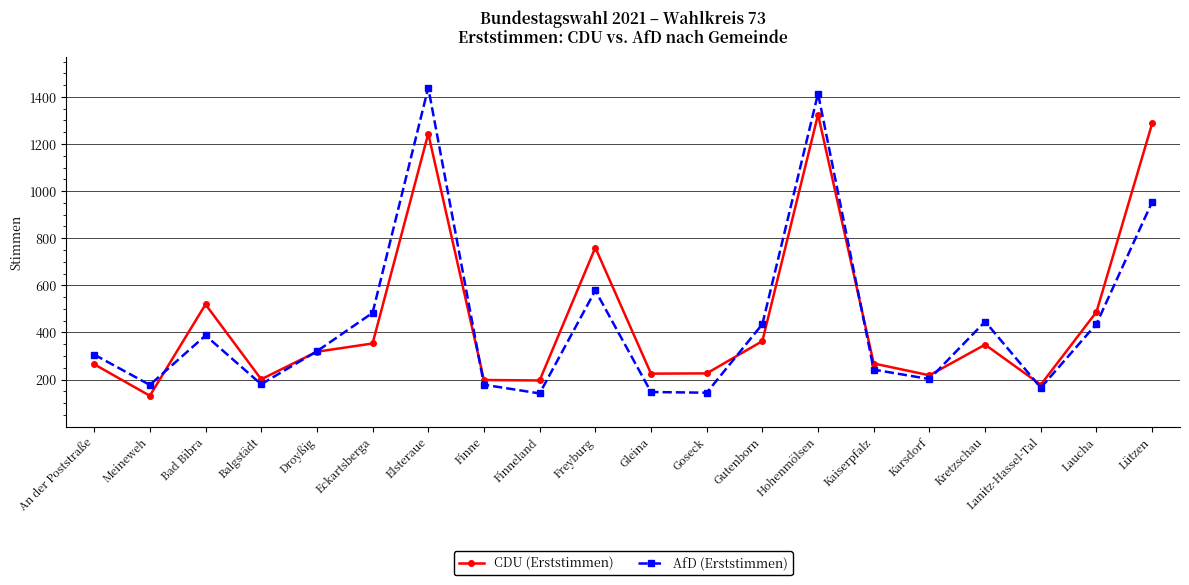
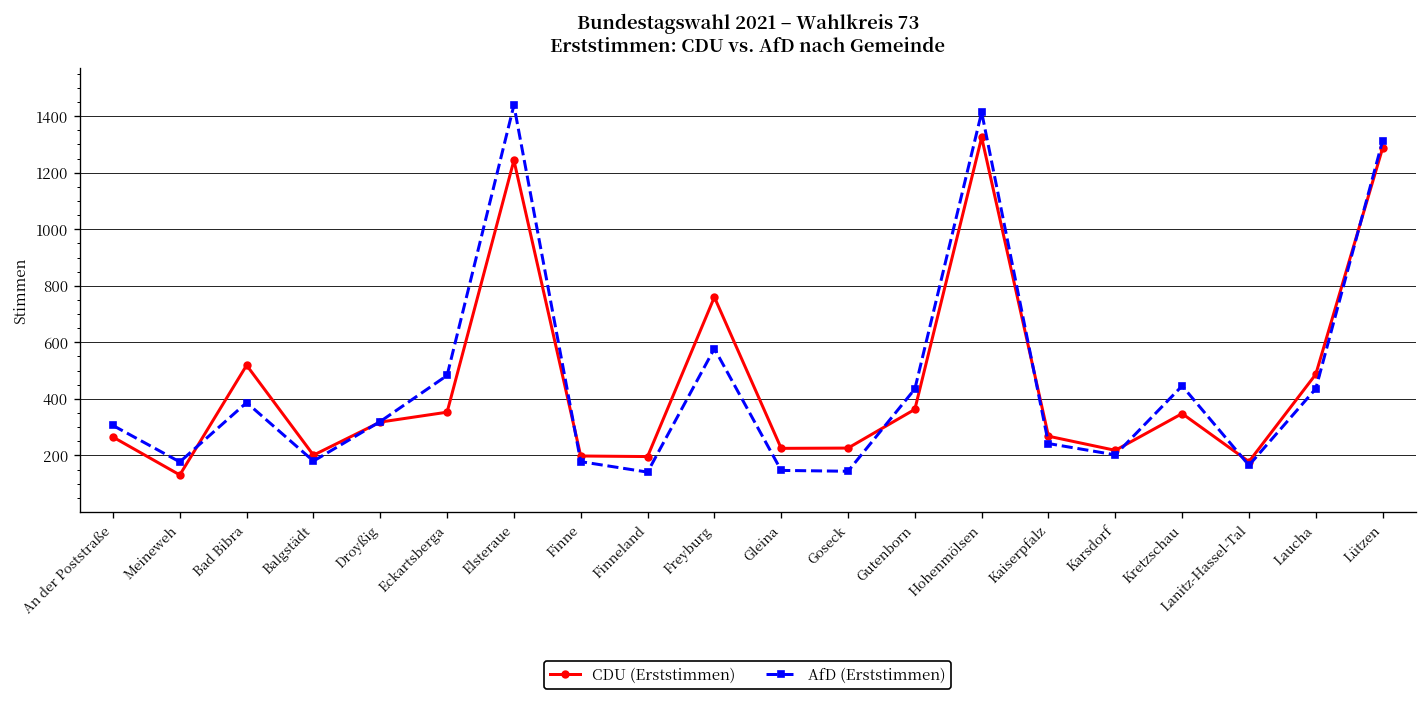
  {
    "CDU (Erststimmen)": {
      "An der Poststraße": 270,
      "Meineweh": 130,
      "Bad Bibra": 520,
      "Balgstädt": 200,
      "Eckartsberga": 350,
      "Elsteraue": 1240,
      "Finne": 200,
      "Finneland": 200,
      "Freyburg": 760,
      "Gleina": 230,
      "Goseck": 230,
      "Gutenborn": 360,
      "Hohenmölsen": 1330,
      "Kaiserpfalz": 270,
      "Karsdorf": 220,
      "Kretzschau": 350,
      "Lanitz-Hassel-Tal": 180,
      "Laucha": 490,
      "Lützen": 1290
    },
    "AfD (Erststimmen)": {
      "An der Poststraße": 310,
      "Meineweh": 180,
      "Bad Bibra": 390,
      "Balgstädt": 180,
      "Eckartsberga": 480,
      "Elsteraue": 1440,
      "Finne": 180,
      "Finneland": 140,
      "Freyburg": 580,
      "Gleina": 150,
      "Goseck": 140,
      "Gutenborn": 440,
      "Hohenmölsen": 1410,
      "Kaiserpfalz": 240,
      "Karsdorf": 200,
      "Kretzschau": 450,
      "Lanitz-Hassel-Tal": 170,
      "Laucha": 440,
-     "Lützen": 950
+     "Lützen": 1310
    }
  }
